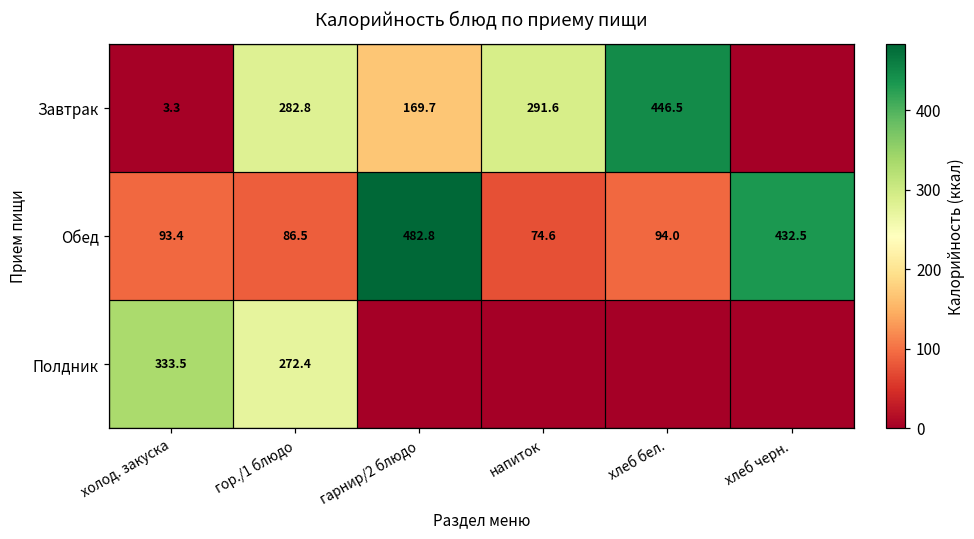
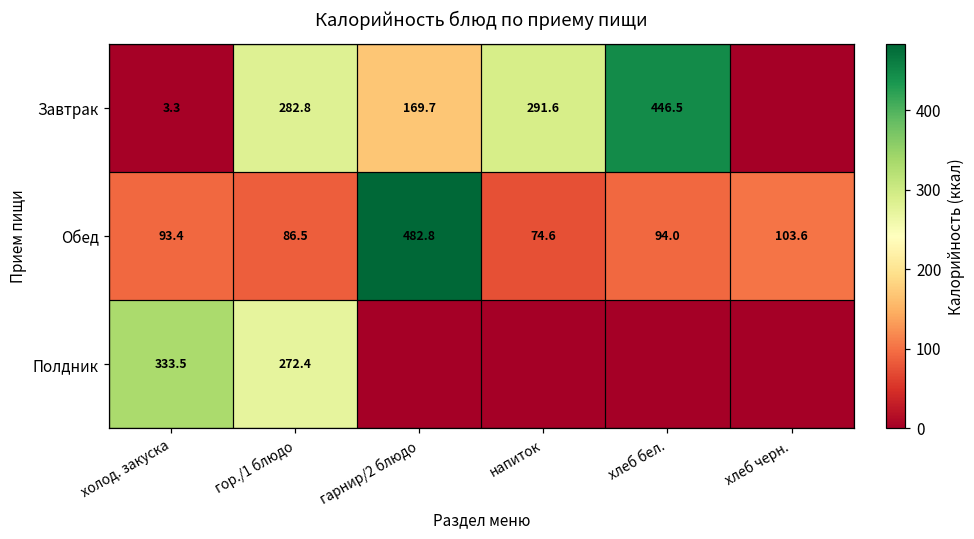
  {
    "Завтрак": {
      "холод. закуска": 3.3,
      "гор./1 блюдо": 282.8,
      "гарнир/2 блюдо": 169.7,
      "напиток": 291.6,
      "хлеб бел.": 446.5
    },
    "Обед": {
      "холод. закуска": 93.4,
      "гор./1 блюдо": 86.5,
      "гарнир/2 блюдо": 482.8,
      "напиток": 74.6,
      "хлеб бел.": 94.0,
-     "хлеб черн.": 432.5
+     "хлеб черн.": 103.6
    },
    "Полдник": {
      "холод. закуска": 333.5,
      "гор./1 блюдо": 272.4
    }
  }
